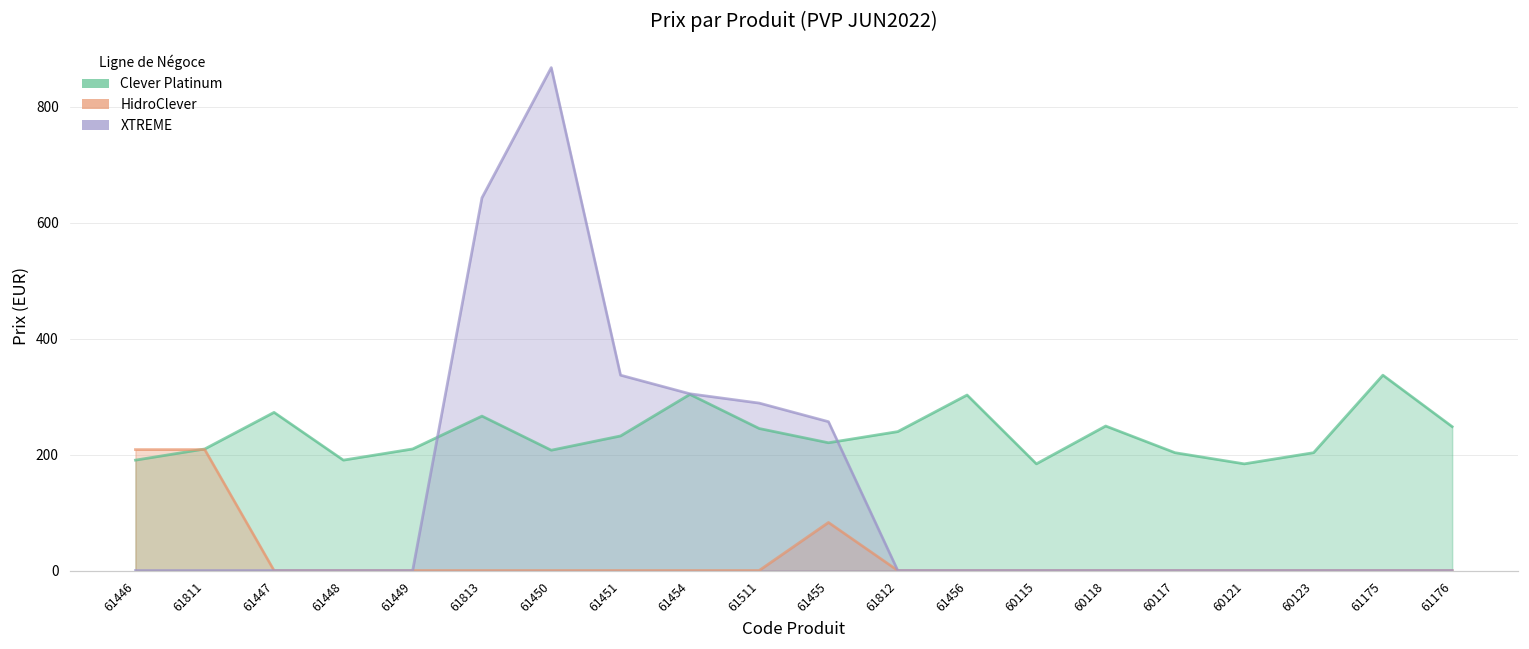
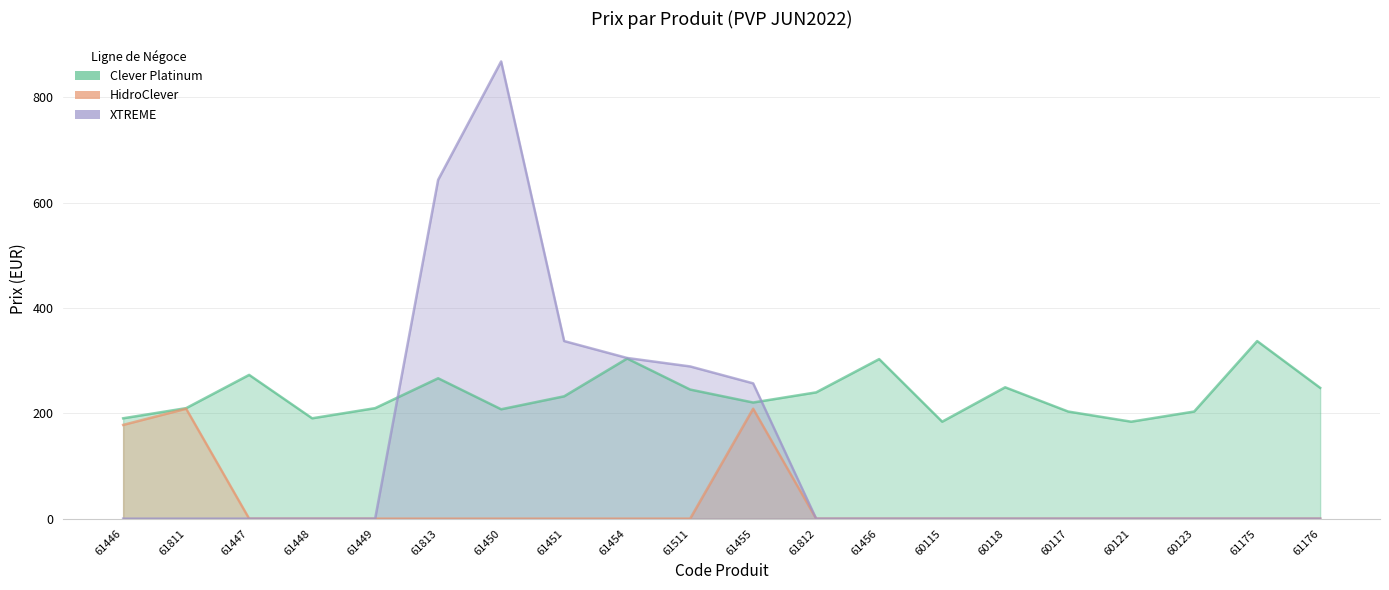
  {
    "HidroClever": {
-     "61446": 210,
+     "61446": 180,
      "61813": 0,
      "61450": 0,
      "61451": 0,
      "61454": 0,
      "61511": 0,
-     "61455": 80
+     "61455": 210
    }
  }
